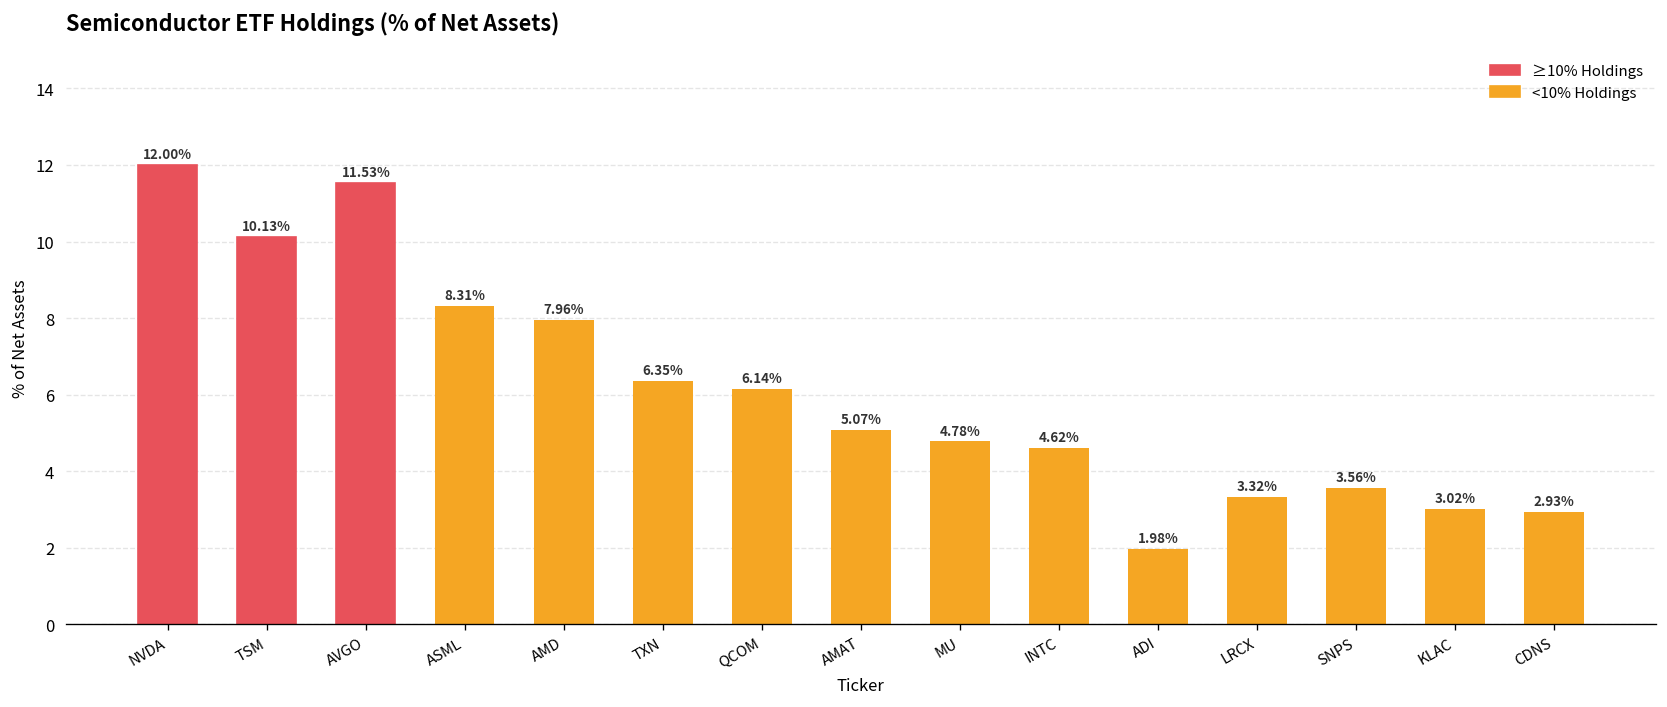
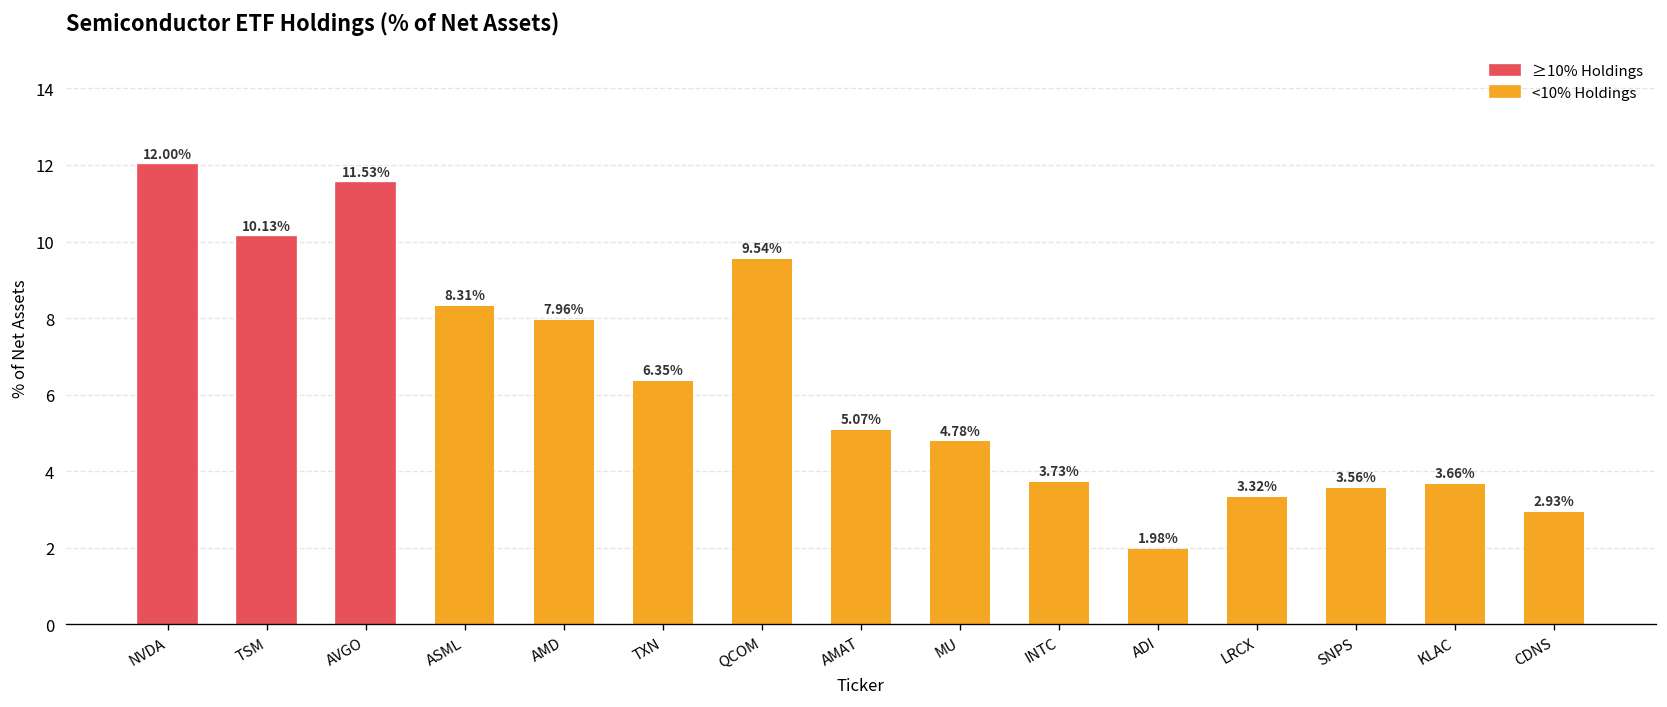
  {
    "NVDA": "12.00%",
    "TSM": "10.13%",
    "AVGO": "11.53%",
    "ASML": "8.31%",
    "AMD": "7.96%",
    "TXN": "6.35%",
-   "QCOM": "6.14%",
+   "QCOM": "9.54%",
    "AMAT": "5.07%",
    "MU": "4.78%",
-   "INTC": "4.62%",
+   "INTC": "3.73%",
    "ADI": "1.98%",
    "LRCX": "3.32%",
    "SNPS": "3.56%",
-   "KLAC": "3.02%",
+   "KLAC": "3.66%",
    "CDNS": "2.93%"
  }
